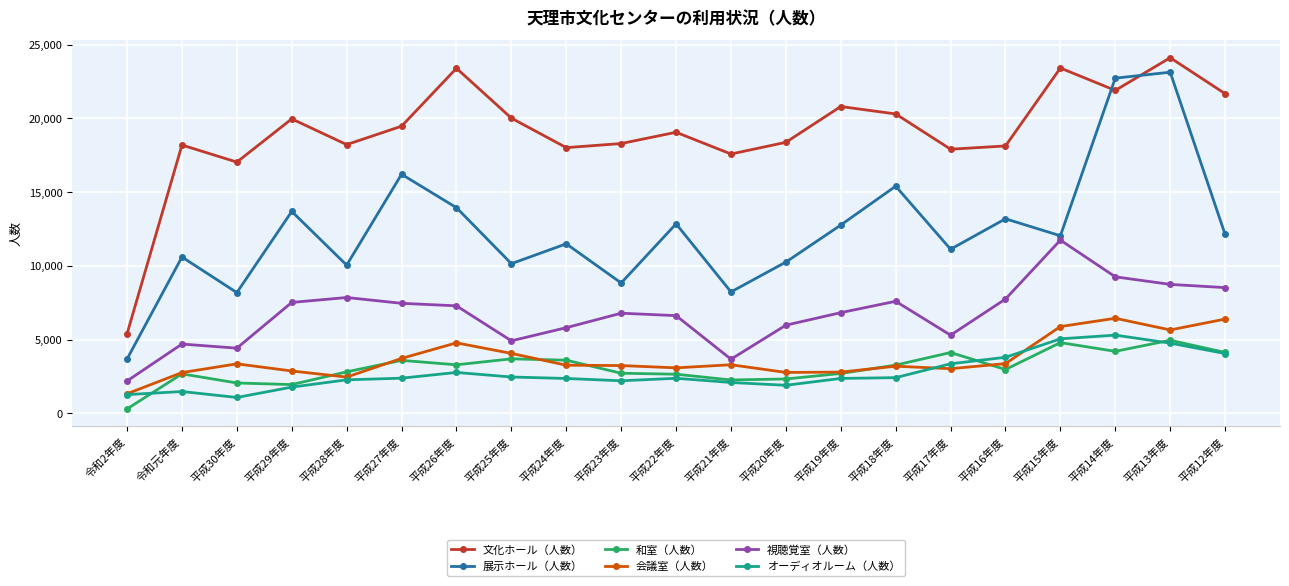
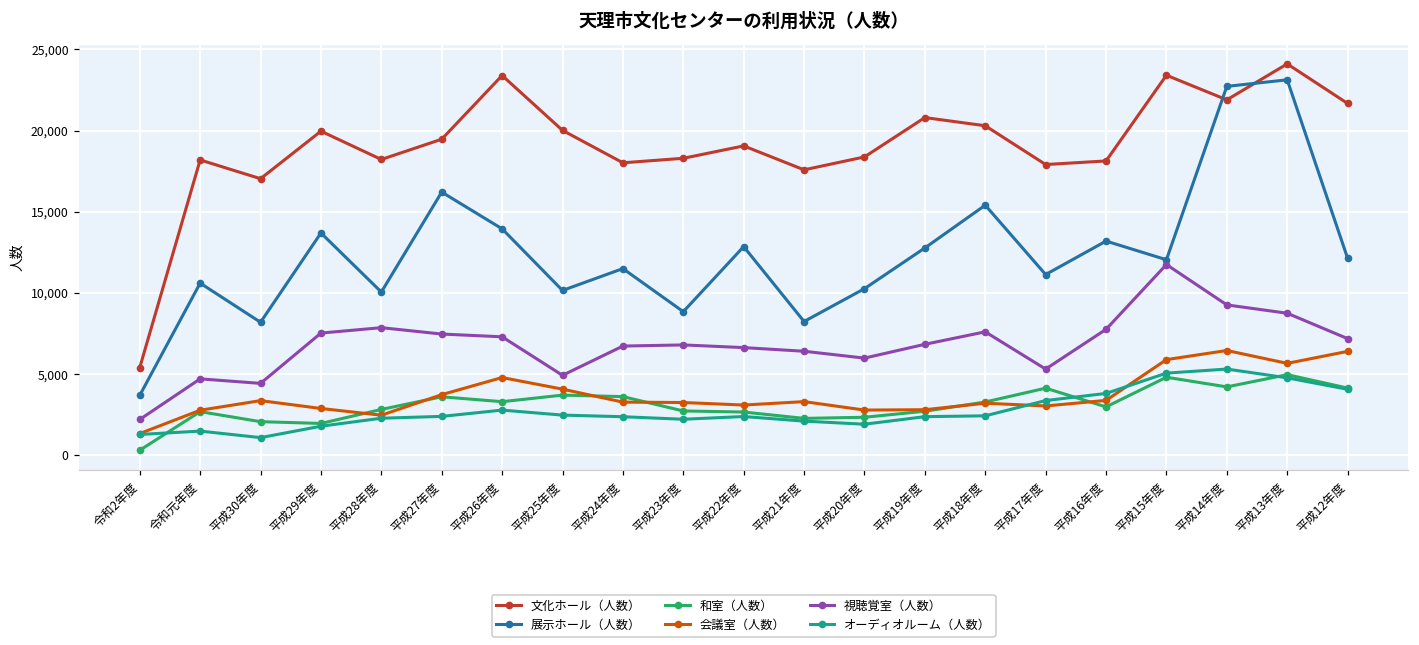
  {
    "視聴覚室（人数）": {
      "令和2年度": "2,200",
      "令和元年度": "4,700",
      "平成30年度": "4,400",
      "平成29年度": "7,500",
      "平成28年度": "7,900",
      "平成27年度": "7,500",
      "平成26年度": "7,300",
      "平成25年度": "4,900",
-     "平成24年度": "5,800",
+     "平成24年度": "6,700",
      "平成23年度": "6,800",
      "平成22年度": "6,600",
-     "平成21年度": "3,700",
+     "平成21年度": "6,400",
      "平成20年度": "6,000",
      "平成19年度": "6,800",
      "平成18年度": "7,600",
      "平成17年度": "5,300",
      "平成16年度": "7,800",
      "平成15年度": "11,700",
      "平成14年度": "9,300",
      "平成13年度": "8,700",
-     "平成12年度": "8,500"
+     "平成12年度": "7,200"
    }
  }
